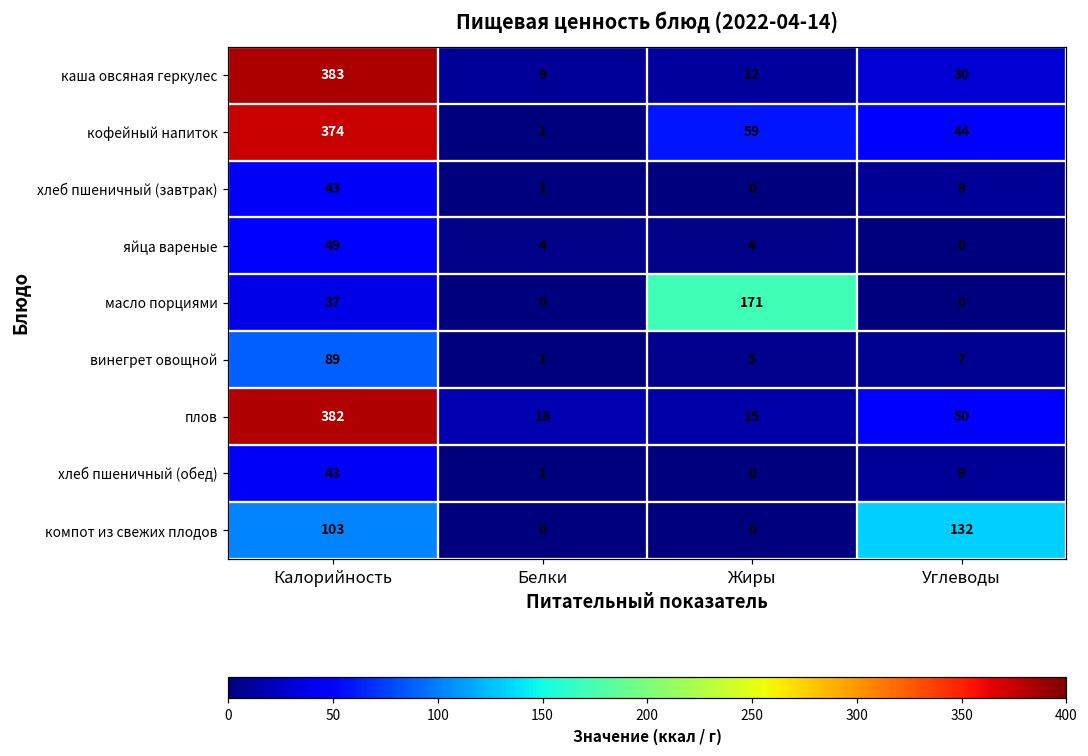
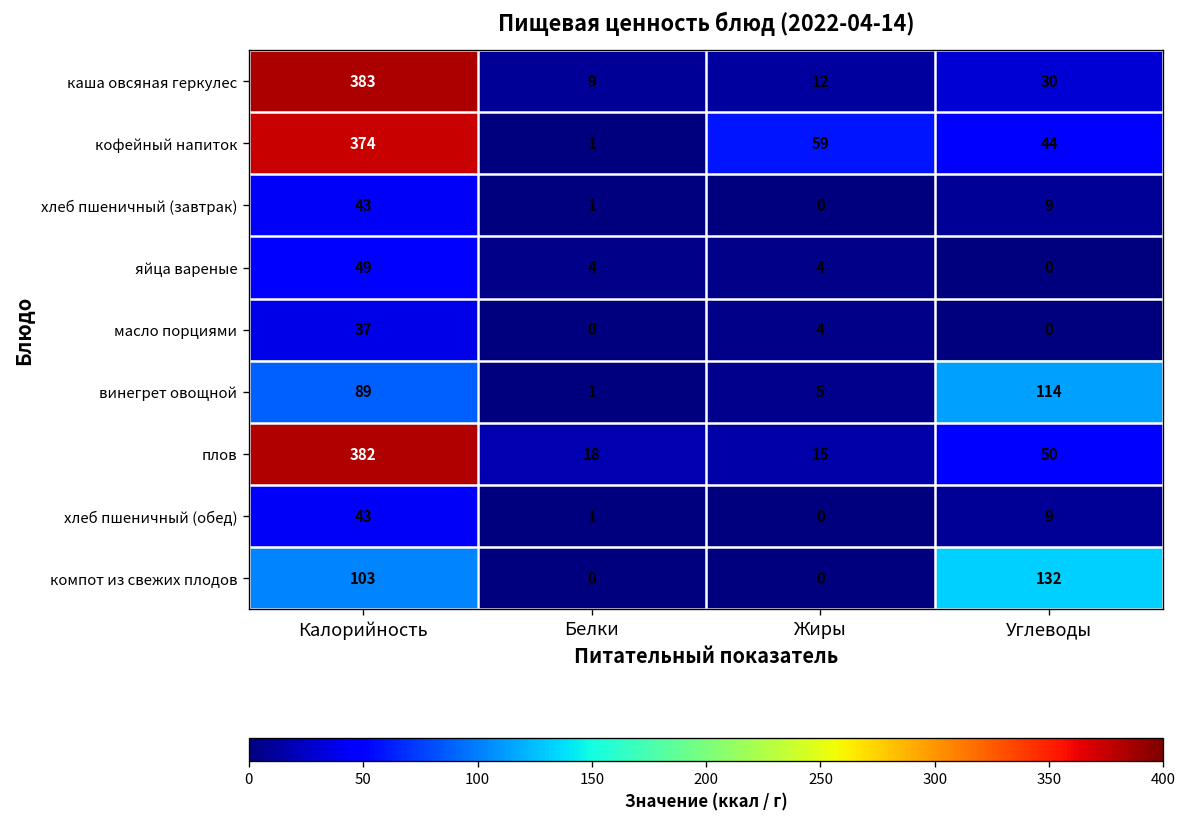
  {
    "каша овсяная геркулес": {
      "Калорийность": 383,
      "Белки": 9,
      "Жиры": 12,
      "Углеводы": 30
    },
    "кофейный напиток": {
      "Калорийность": 374,
      "Белки": 1,
      "Жиры": 59,
      "Углеводы": 44
    },
    "хлеб пшеничный (завтрак)": {
      "Калорийность": 43,
      "Белки": 1,
      "Жиры": 0,
      "Углеводы": 9
    },
    "яйца вареные": {
      "Калорийность": 49,
      "Белки": 4,
      "Жиры": 4,
      "Углеводы": 0
    },
    "масло порциями": {
      "Калорийность": 37,
      "Белки": 0,
-     "Жиры": 171,
+     "Жиры": 4,
      "Углеводы": 0
    },
    "винегрет овощной": {
      "Калорийность": 89,
      "Белки": 1,
      "Жиры": 5,
-     "Углеводы": 7
+     "Углеводы": 114
    },
    "плов": {
      "Калорийность": 382,
      "Белки": 18,
      "Жиры": 15,
      "Углеводы": 50
    },
    "хлеб пшеничный (обед)": {
      "Калорийность": 43,
      "Белки": 1,
      "Жиры": 0,
      "Углеводы": 9
    },
    "компот из свежих плодов": {
      "Калорийность": 103,
      "Белки": 0,
      "Жиры": 0,
      "Углеводы": 132
    }
  }
